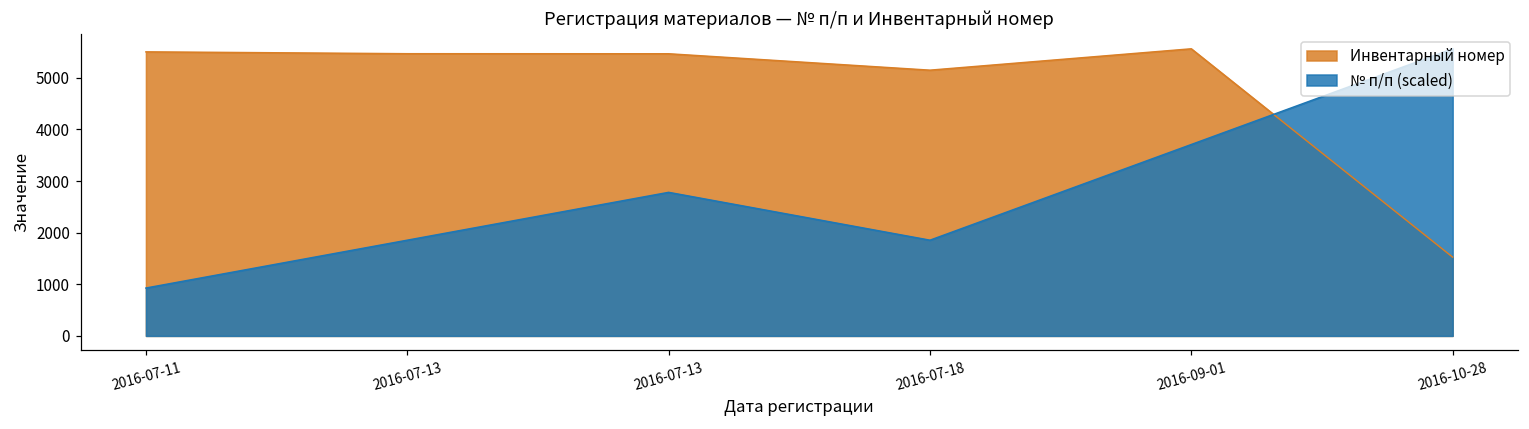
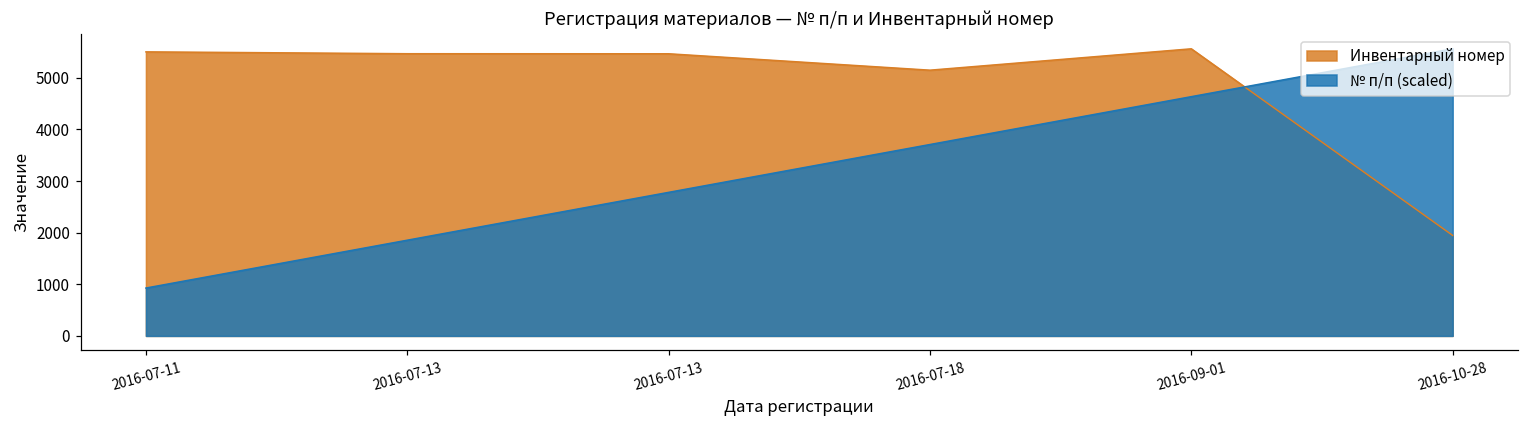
  {
    "Инвентарный номер": {
      "2016-07-11": 5500,
      "2016-07-18": 5100,
      "2016-09-01": 5600,
-     "2016-10-28": 1500
+     "2016-10-28": 1900
    },
    "№ п/п (scaled)": {
      "2016-07-11": 900,
-     "2016-07-18": 1900,
-     "2016-09-01": 3700
+     "2016-07-18": 3700,
+     "2016-09-01": 4600
    }
  }
